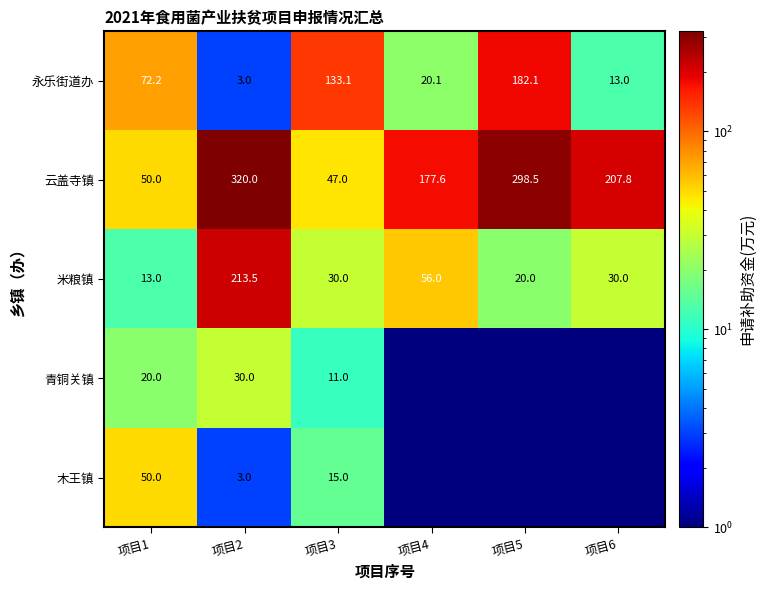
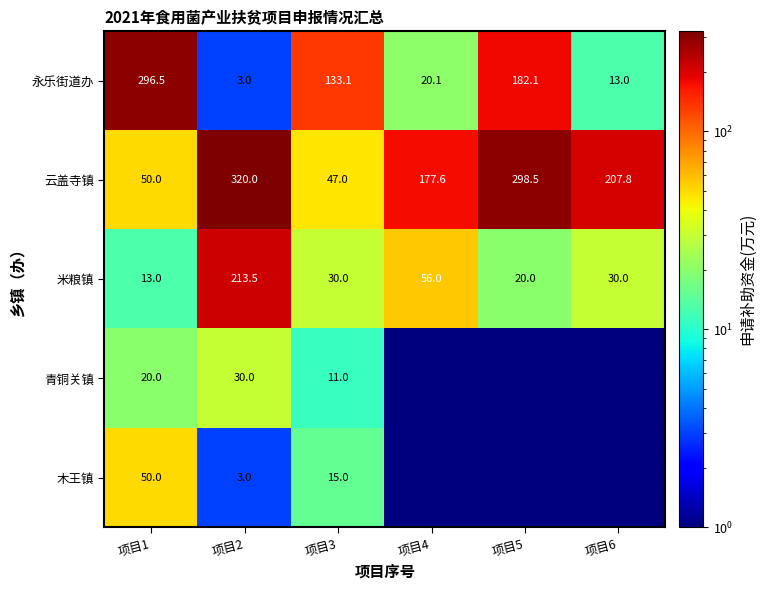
  {
    "永乐街道办": {
-     "项目1": 72.2,
+     "项目1": 296.5,
      "项目2": 3.0,
      "项目3": 133.1,
      "项目4": 20.1,
      "项目5": 182.1,
      "项目6": 13.0
    },
    "云盖寺镇": {
      "项目1": 50.0,
      "项目2": 320.0,
      "项目3": 47.0,
      "项目4": 177.6,
      "项目5": 298.5,
      "项目6": 207.8
    },
    "米粮镇": {
      "项目1": 13.0,
      "项目2": 213.5,
      "项目3": 30.0,
      "项目4": 56.0,
      "项目5": 20.0,
      "项目6": 30.0
    },
    "青铜关镇": {
      "项目1": 20.0,
      "项目2": 30.0,
      "项目3": 11.0
    },
    "木王镇": {
      "项目1": 50.0,
      "项目2": 3.0,
      "项目3": 15.0
    }
  }
